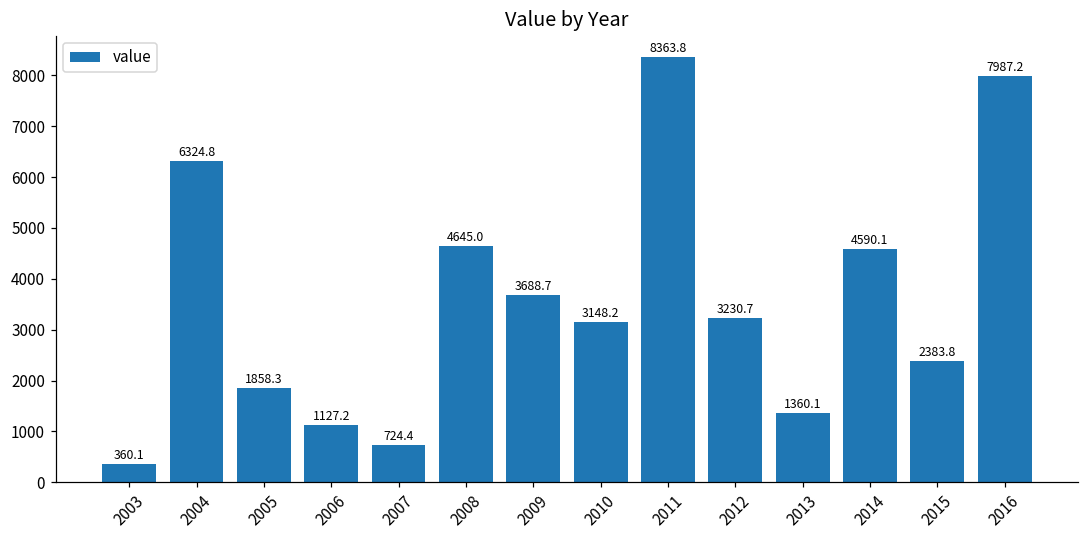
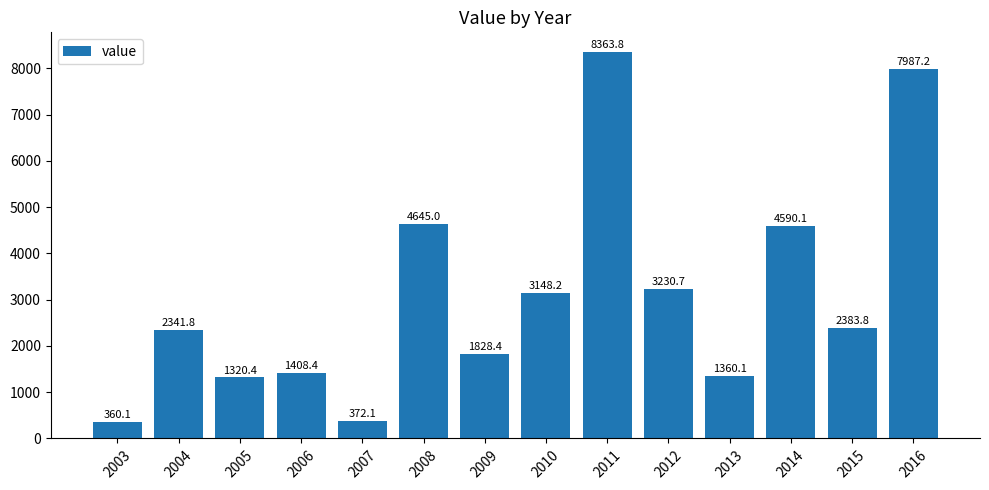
  {
    "2003": 360.1,
-   "2004": 6324.8,
-   "2005": 1858.3,
-   "2006": 1127.2,
-   "2007": 724.4,
+   "2004": 2341.8,
+   "2005": 1320.4,
+   "2006": 1408.4,
+   "2007": 372.1,
    "2008": 4645.0,
-   "2009": 3688.7,
+   "2009": 1828.4,
    "2010": 3148.2,
    "2011": 8363.8,
    "2012": 3230.7,
    "2013": 1360.1,
    "2014": 4590.1,
    "2015": 2383.8,
    "2016": 7987.2
  }
